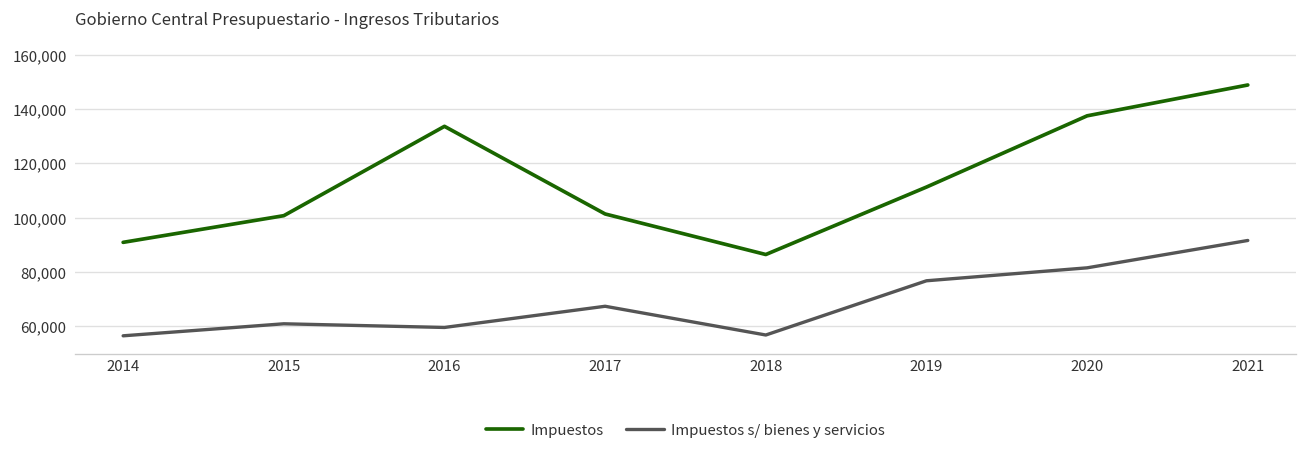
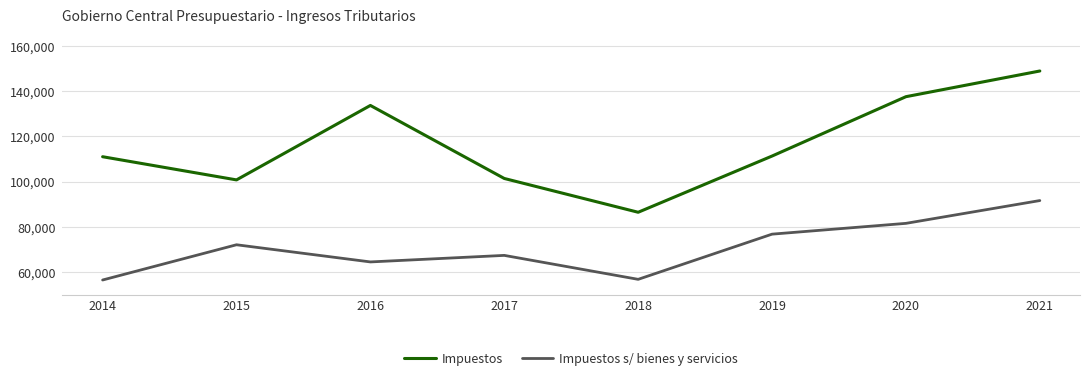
  {
    "Impuestos": {
-     "2014": "91,000",
+     "2014": "111,000",
      "2015": "101,000",
      "2016": "134,000",
      "2017": "101,000",
      "2018": "86,000",
      "2019": "111,000",
      "2020": "138,000",
      "2021": "149,000"
    },
    "Impuestos s/ bienes y servicios": {
      "2014": "57,000",
-     "2015": "61,000",
-     "2016": "60,000",
+     "2015": "72,000",
+     "2016": "65,000",
      "2017": "67,000",
      "2018": "57,000",
      "2019": "77,000",
      "2020": "82,000",
      "2021": "92,000"
    }
  }
